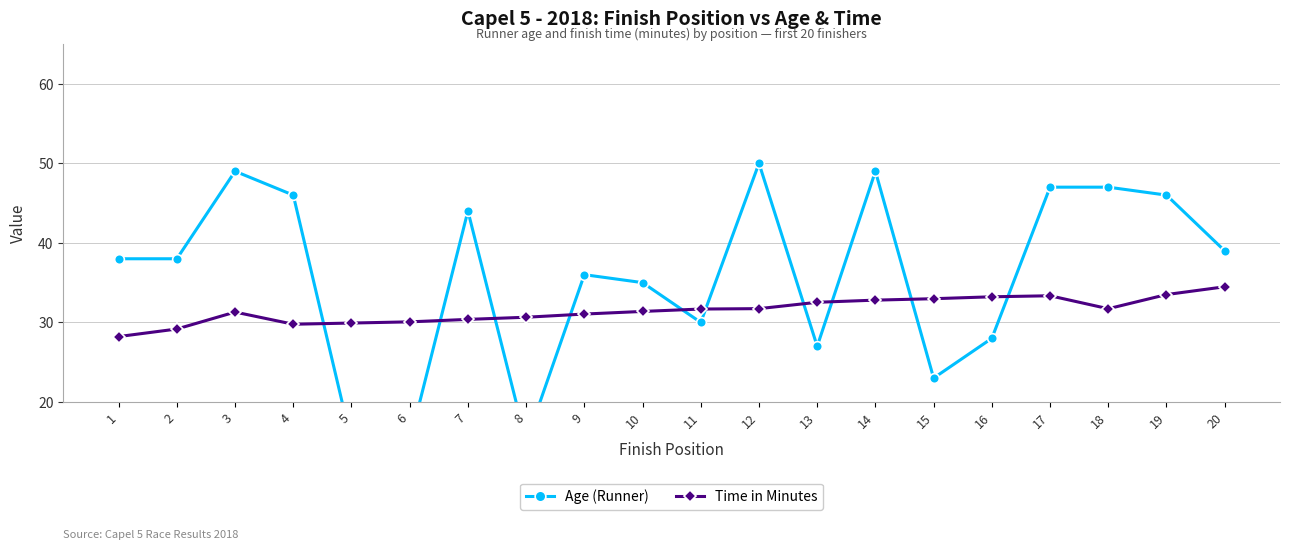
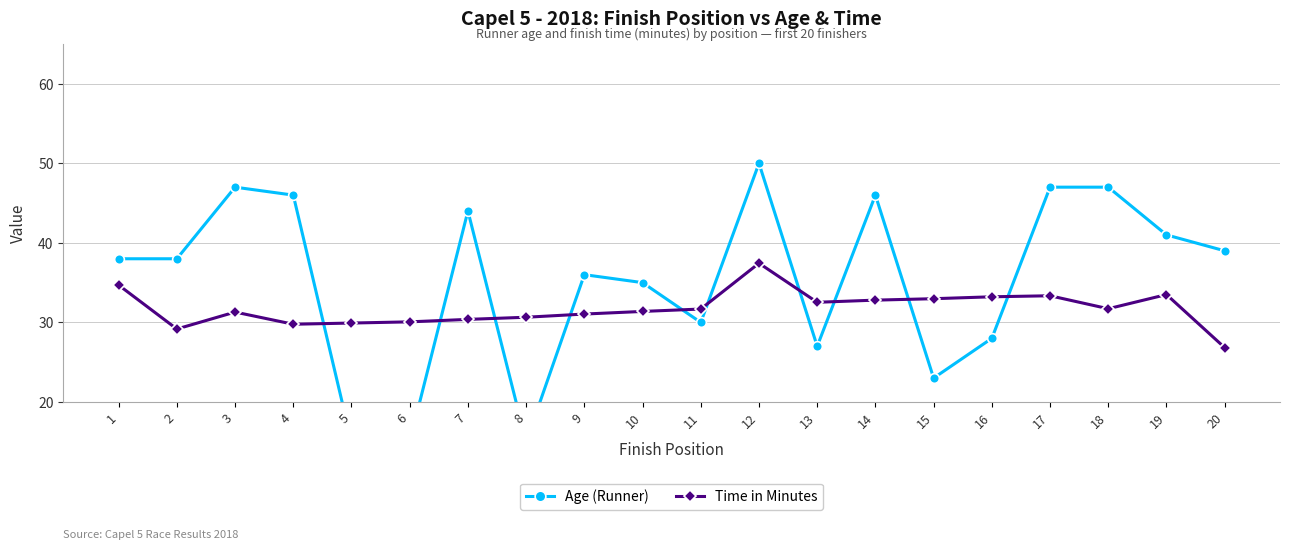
  {
    "Age (Runner)": {
      "1": 38,
      "2": 38,
-     "3": 49,
+     "3": 47,
      "4": 46,
      "7": 44,
      "9": 36,
      "10": 35,
      "11": 30,
      "12": 50,
      "13": 27,
-     "14": 49,
+     "14": 46,
      "15": 23,
      "16": 28,
      "17": 47,
      "18": 47,
-     "19": 46,
+     "19": 41,
      "20": 39
    },
    "Time in Minutes": {
-     "1": 28,
+     "1": 35,
      "2": 29,
      "3": 31,
      "4": 30,
      "5": 30,
      "6": 30,
      "7": 30,
      "8": 31,
      "9": 31,
      "10": 31,
      "11": 32,
-     "12": 32,
+     "12": 37,
      "13": 33,
      "14": 33,
      "15": 33,
      "16": 33,
      "17": 33,
      "18": 32,
      "19": 34,
-     "20": 34
+     "20": 27
    }
  }
